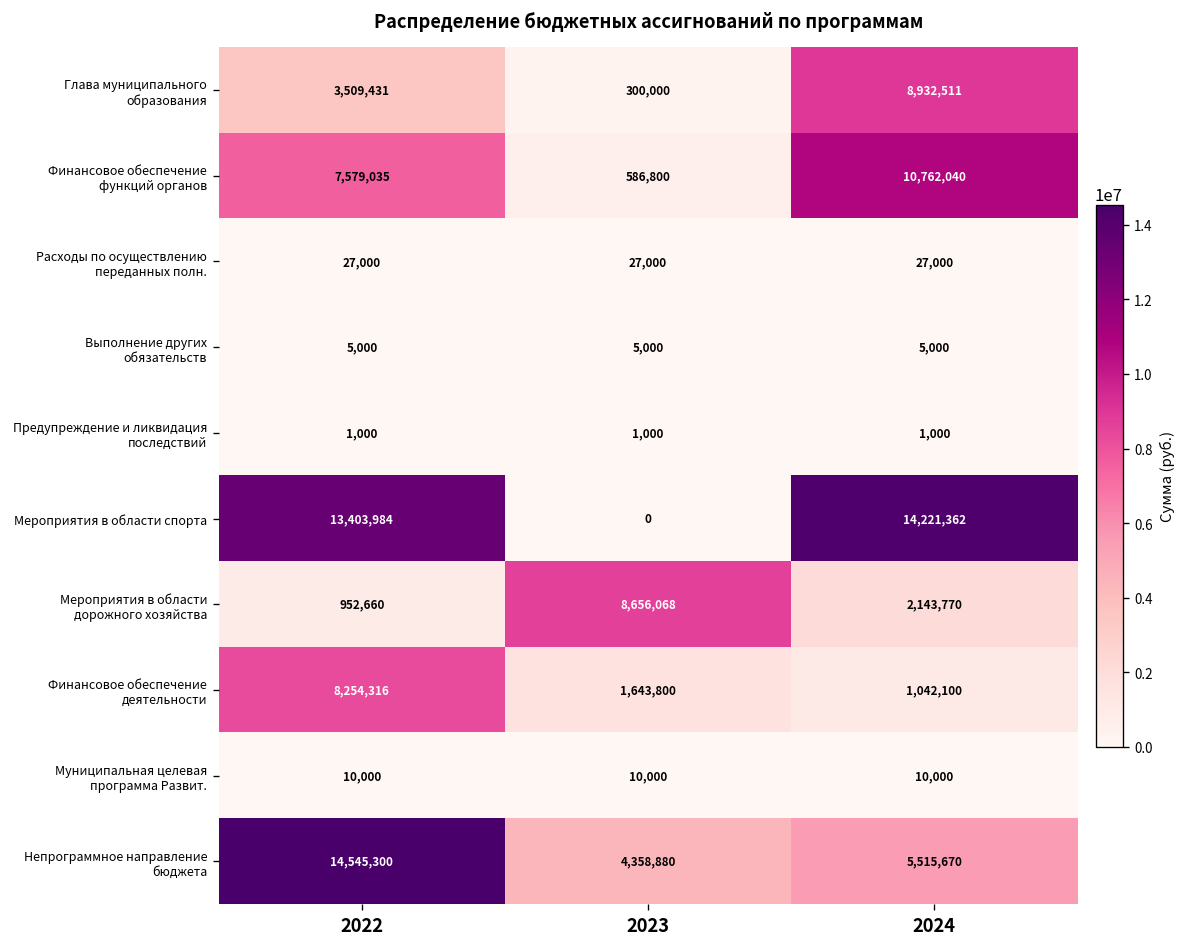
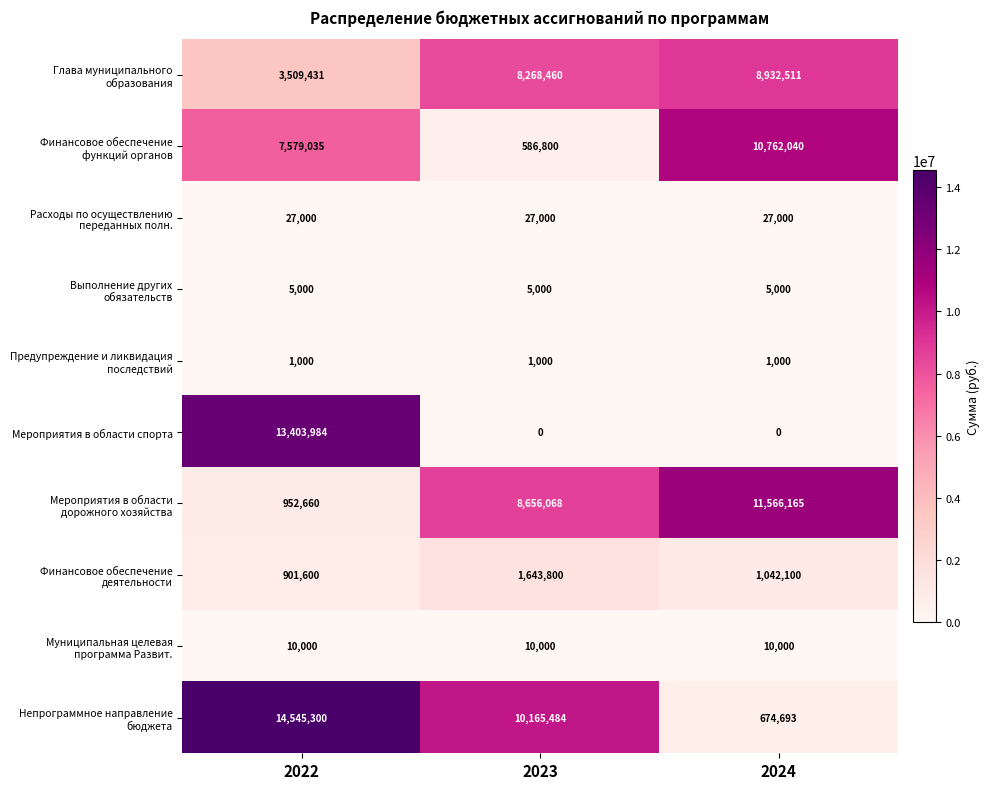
  {
    "Глава муниципального образования": {
      "2022": "3,509,431",
-     "2023": "300,000",
+     "2023": "8,268,460",
      "2024": "8,932,511"
    },
    "Финансовое обеспечение функций органов": {
      "2022": "7,579,035",
      "2023": "586,800",
      "2024": "10,762,040"
    },
    "Расходы по осуществлению переданных полн.": {
      "2022": "27,000",
      "2023": "27,000",
      "2024": "27,000"
    },
    "Выполнение других обязательств": {
      "2022": "5,000",
      "2023": "5,000",
      "2024": "5,000"
    },
    "Предупреждение и ликвидация последствий": {
      "2022": "1,000",
      "2023": "1,000",
      "2024": "1,000"
    },
    "Мероприятия в области спорта": {
      "2022": "13,403,984",
      "2023": "0",
-     "2024": "14,221,362"
+     "2024": "0"
    },
    "Мероприятия в области дорожного хозяйства": {
      "2022": "952,660",
      "2023": "8,656,068",
-     "2024": "2,143,770"
+     "2024": "11,566,165"
    },
    "Финансовое обеспечение деятельности": {
-     "2022": "8,254,316",
+     "2022": "901,600",
      "2023": "1,643,800",
      "2024": "1,042,100"
    },
    "Муниципальная целевая программа Развит.": {
      "2022": "10,000",
      "2023": "10,000",
      "2024": "10,000"
    },
    "Непрограммное направление бюджета": {
      "2022": "14,545,300",
-     "2023": "4,358,880",
-     "2024": "5,515,670"
+     "2023": "10,165,484",
+     "2024": "674,693"
    }
  }
